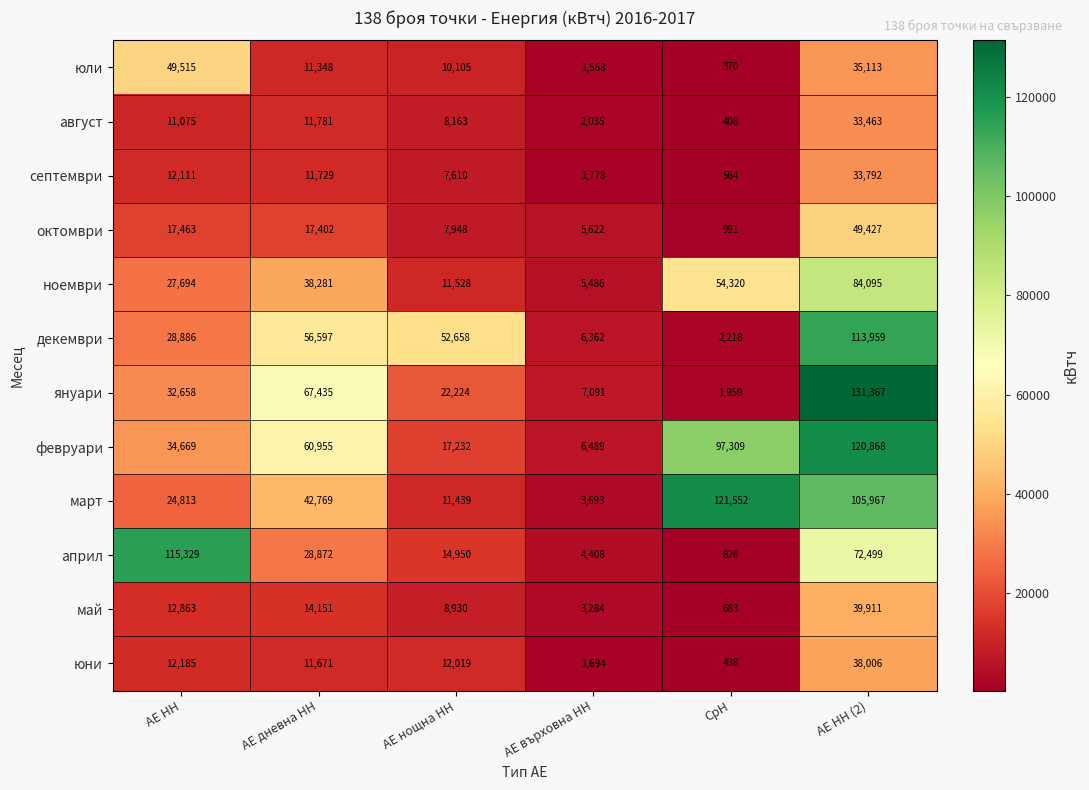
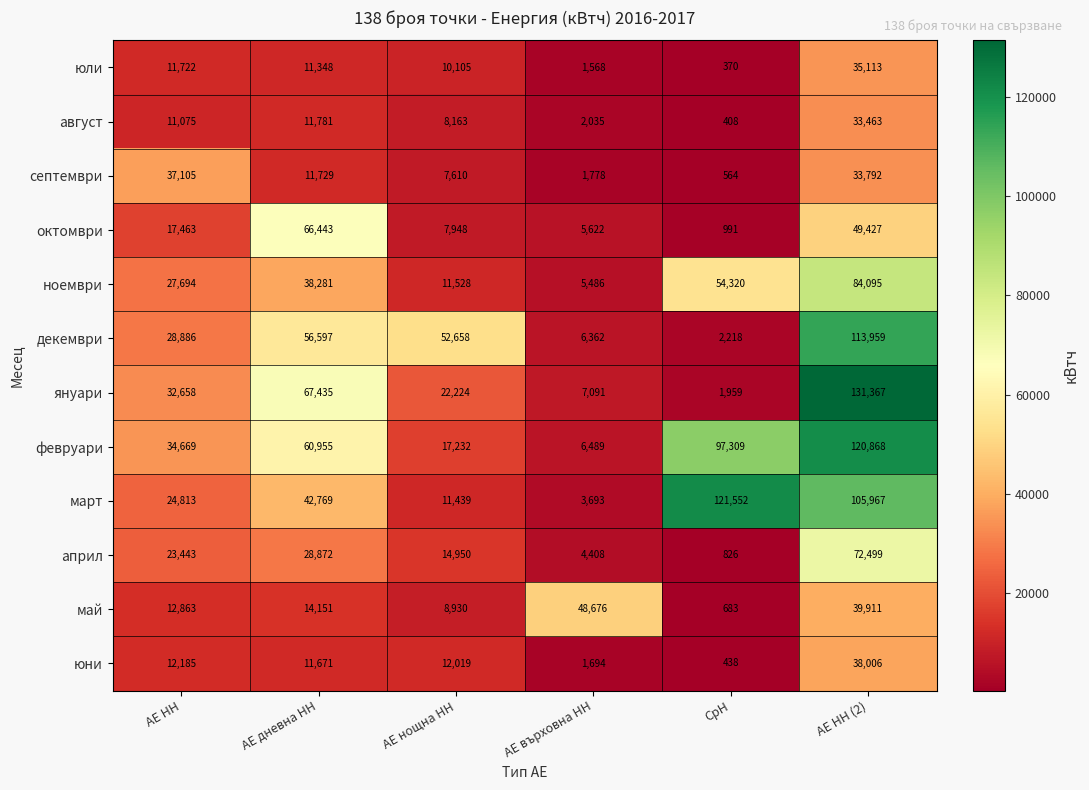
  {
    "юли": {
-     "АЕ НН": "49,515",
+     "АЕ НН": "11,722",
      "АЕ дневна НН": "11,348",
      "АЕ нощна НН": "10,105",
      "АЕ върховна НН": "1,568",
      "СрН": "370",
      "АЕ НН (2)": "35,113"
    },
    "август": {
      "АЕ НН": "11,075",
      "АЕ дневна НН": "11,781",
      "АЕ нощна НН": "8,163",
      "АЕ върховна НН": "2,035",
      "СрН": "408",
      "АЕ НН (2)": "33,463"
    },
    "септември": {
-     "АЕ НН": "12,111",
+     "АЕ НН": "37,105",
      "АЕ дневна НН": "11,729",
      "АЕ нощна НН": "7,610",
      "АЕ върховна НН": "1,778",
      "СрН": "564",
      "АЕ НН (2)": "33,792"
    },
    "октомври": {
      "АЕ НН": "17,463",
-     "АЕ дневна НН": "17,402",
+     "АЕ дневна НН": "66,443",
      "АЕ нощна НН": "7,948",
      "АЕ върховна НН": "5,622",
      "СрН": "991",
      "АЕ НН (2)": "49,427"
    },
    "ноември": {
      "АЕ НН": "27,694",
      "АЕ дневна НН": "38,281",
      "АЕ нощна НН": "11,528",
      "АЕ върховна НН": "5,486",
      "СрН": "54,320",
      "АЕ НН (2)": "84,095"
    },
    "декември": {
      "АЕ НН": "28,886",
      "АЕ дневна НН": "56,597",
      "АЕ нощна НН": "52,658",
      "АЕ върховна НН": "6,362",
      "СрН": "2,218",
      "АЕ НН (2)": "113,959"
    },
    "януари": {
      "АЕ НН": "32,658",
      "АЕ дневна НН": "67,435",
      "АЕ нощна НН": "22,224",
      "АЕ върховна НН": "7,091",
      "СрН": "1,959",
      "АЕ НН (2)": "131,367"
    },
    "февруари": {
      "АЕ НН": "34,669",
      "АЕ дневна НН": "60,955",
      "АЕ нощна НН": "17,232",
      "АЕ върховна НН": "6,489",
      "СрН": "97,309",
      "АЕ НН (2)": "120,868"
    },
    "март": {
      "АЕ НН": "24,813",
      "АЕ дневна НН": "42,769",
      "АЕ нощна НН": "11,439",
      "АЕ върховна НН": "3,693",
      "СрН": "121,552",
      "АЕ НН (2)": "105,967"
    },
    "април": {
-     "АЕ НН": "115,329",
+     "АЕ НН": "23,443",
      "АЕ дневна НН": "28,872",
      "АЕ нощна НН": "14,950",
      "АЕ върховна НН": "4,408",
      "СрН": "826",
      "АЕ НН (2)": "72,499"
    },
    "май": {
      "АЕ НН": "12,863",
      "АЕ дневна НН": "14,151",
      "АЕ нощна НН": "8,930",
-     "АЕ върховна НН": "3,284",
+     "АЕ върховна НН": "48,676",
      "СрН": "683",
      "АЕ НН (2)": "39,911"
    },
    "юни": {
      "АЕ НН": "12,185",
      "АЕ дневна НН": "11,671",
      "АЕ нощна НН": "12,019",
      "АЕ върховна НН": "1,694",
      "СрН": "438",
      "АЕ НН (2)": "38,006"
    }
  }
